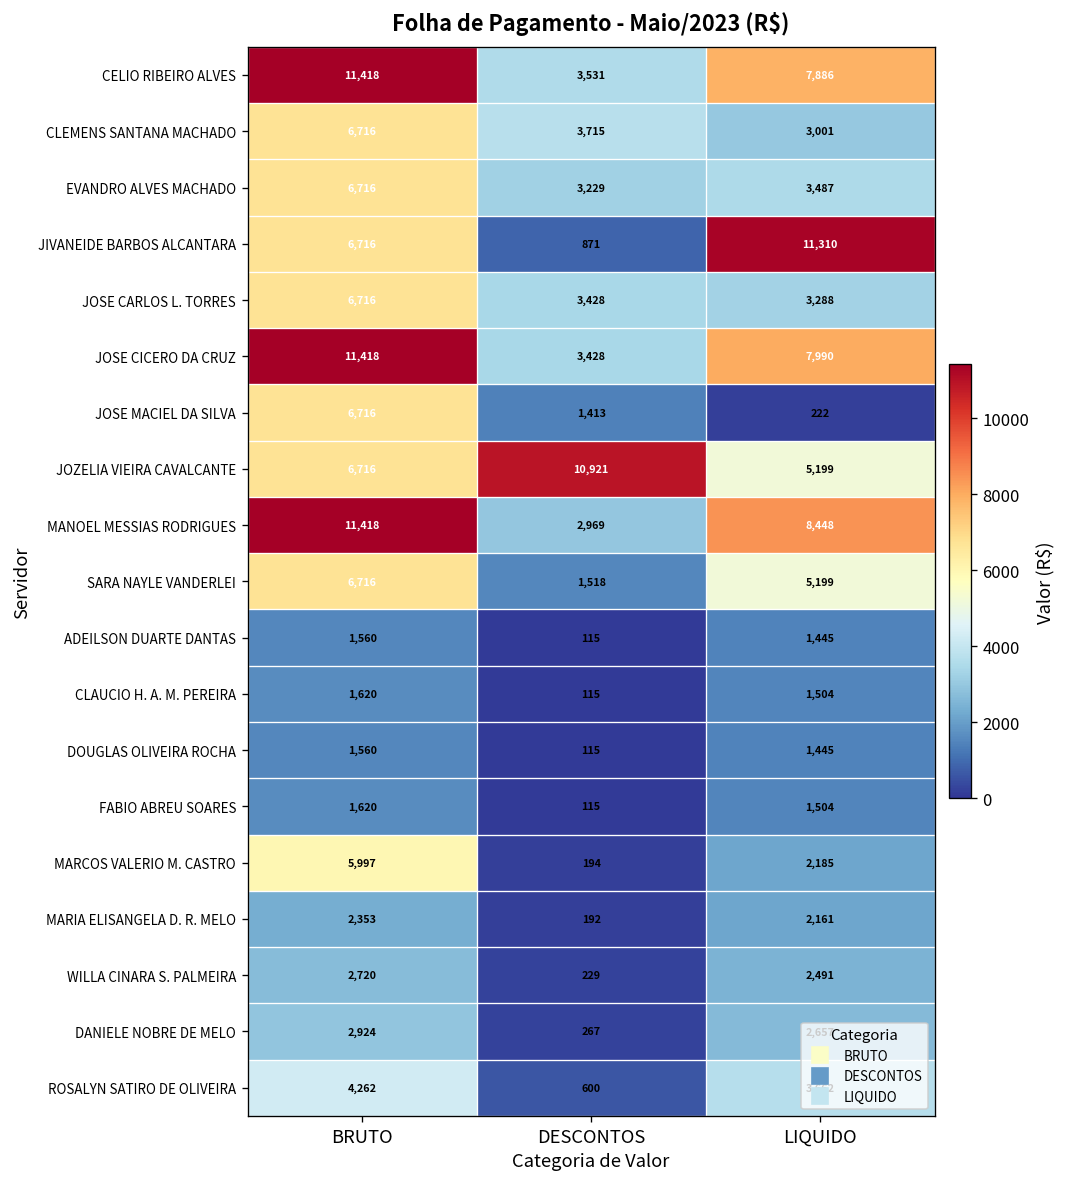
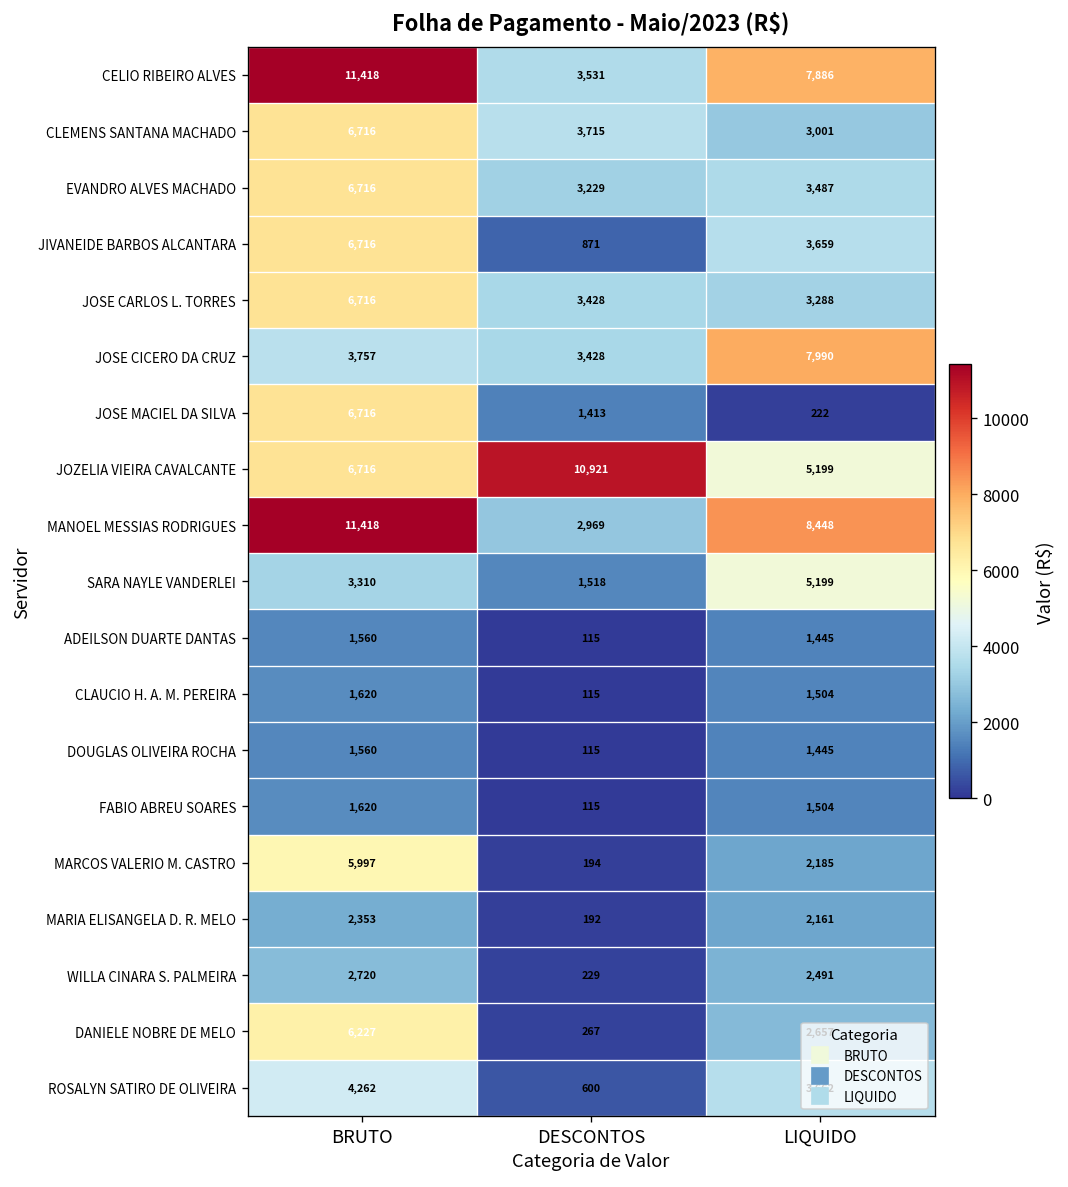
  {
    "CELIO RIBEIRO ALVES": {
      "BRUTO": "11,418",
      "DESCONTOS": "3,531",
      "LIQUIDO": "7,886"
    },
    "CLEMENS SANTANA MACHADO": {
      "BRUTO": "6,716",
      "DESCONTOS": "3,715",
      "LIQUIDO": "3,001"
    },
    "EVANDRO ALVES MACHADO": {
      "BRUTO": "6,716",
      "DESCONTOS": "3,229",
      "LIQUIDO": "3,487"
    },
    "JIVANEIDE BARBOS ALCANTARA": {
      "BRUTO": "6,716",
      "DESCONTOS": "871",
-     "LIQUIDO": "11,310"
+     "LIQUIDO": "3,659"
    },
    "JOSE CARLOS L. TORRES": {
      "BRUTO": "6,716",
      "DESCONTOS": "3,428",
      "LIQUIDO": "3,288"
    },
    "JOSE CICERO DA CRUZ": {
-     "BRUTO": "11,418",
+     "BRUTO": "3,757",
      "DESCONTOS": "3,428",
      "LIQUIDO": "7,990"
    },
    "JOSE MACIEL DA SILVA": {
      "BRUTO": "6,716",
      "DESCONTOS": "1,413",
      "LIQUIDO": "222"
    },
    "JOZELIA VIEIRA CAVALCANTE": {
      "BRUTO": "6,716",
      "DESCONTOS": "10,921",
      "LIQUIDO": "5,199"
    },
    "MANOEL MESSIAS RODRIGUES": {
      "BRUTO": "11,418",
      "DESCONTOS": "2,969",
      "LIQUIDO": "8,448"
    },
    "SARA NAYLE VANDERLEI": {
-     "BRUTO": "6,716",
+     "BRUTO": "3,310",
      "DESCONTOS": "1,518",
      "LIQUIDO": "5,199"
    },
    "ADEILSON DUARTE DANTAS": {
      "BRUTO": "1,560",
      "DESCONTOS": "115",
      "LIQUIDO": "1,445"
    },
    "CLAUCIO H. A. M. PEREIRA": {
      "BRUTO": "1,620",
      "DESCONTOS": "115",
      "LIQUIDO": "1,504"
    },
    "DOUGLAS OLIVEIRA ROCHA": {
      "BRUTO": "1,560",
      "DESCONTOS": "115",
      "LIQUIDO": "1,445"
    },
    "FABIO ABREU SOARES": {
      "BRUTO": "1,620",
      "DESCONTOS": "115",
      "LIQUIDO": "1,504"
    },
    "MARCOS VALERIO M. CASTRO": {
      "BRUTO": "5,997",
      "DESCONTOS": "194",
      "LIQUIDO": "2,185"
    },
    "MARIA ELISANGELA D. R. MELO": {
      "BRUTO": "2,353",
      "DESCONTOS": "192",
      "LIQUIDO": "2,161"
    },
    "WILLA CINARA S. PALMEIRA": {
      "BRUTO": "2,720",
      "DESCONTOS": "229",
      "LIQUIDO": "2,491"
    },
    "DANIELE NOBRE DE MELO": {
-     "BRUTO": "2,924",
+     "BRUTO": "6,227",
      "DESCONTOS": "267"
    },
    "ROSALYN SATIRO DE OLIVEIRA": {
      "BRUTO": "4,262",
      "DESCONTOS": "600"
    }
  }
